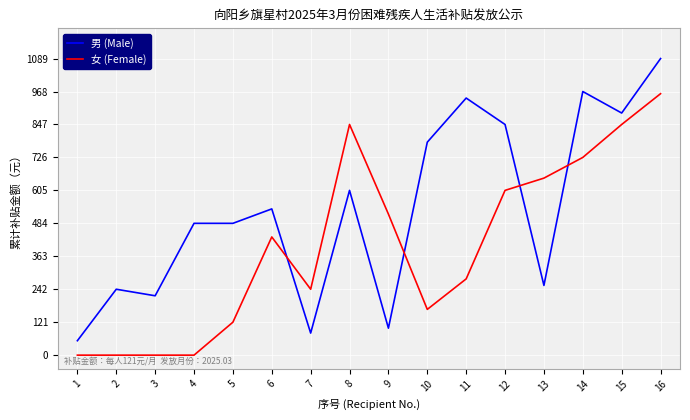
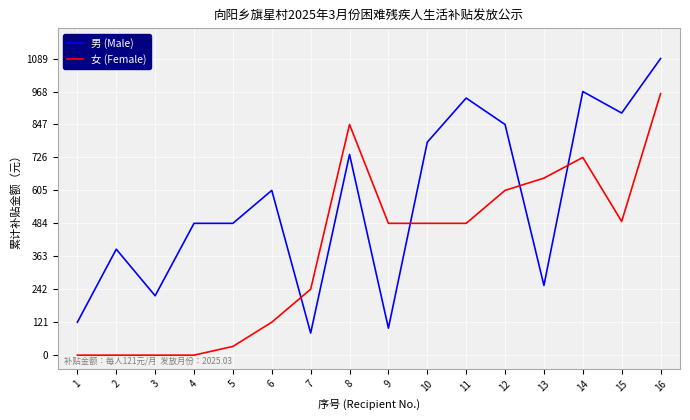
  {
    "男 (Male)": {
-     "1": 50,
-     "2": 240,
+     "1": 120,
+     "2": 390,
      "3": 220,
      "4": 480,
      "5": 480,
-     "6": 540,
+     "6": 610,
      "7": 80,
-     "8": 610,
+     "8": 740,
      "9": 100,
      "10": 780,
      "11": 940,
      "12": 850,
      "13": 260,
      "14": 970,
      "15": 890,
      "16": 1090
    },
    "女 (Female)": {
-     "5": 120,
-     "6": 430,
+     "5": 30,
+     "6": 120,
      "7": 240,
      "8": 850,
-     "9": 520,
-     "10": 170,
-     "11": 280,
+     "9": 480,
+     "10": 480,
+     "11": 480,
      "12": 610,
      "13": 650,
      "14": 730,
-     "15": 850,
+     "15": 490,
      "16": 960
    }
  }
